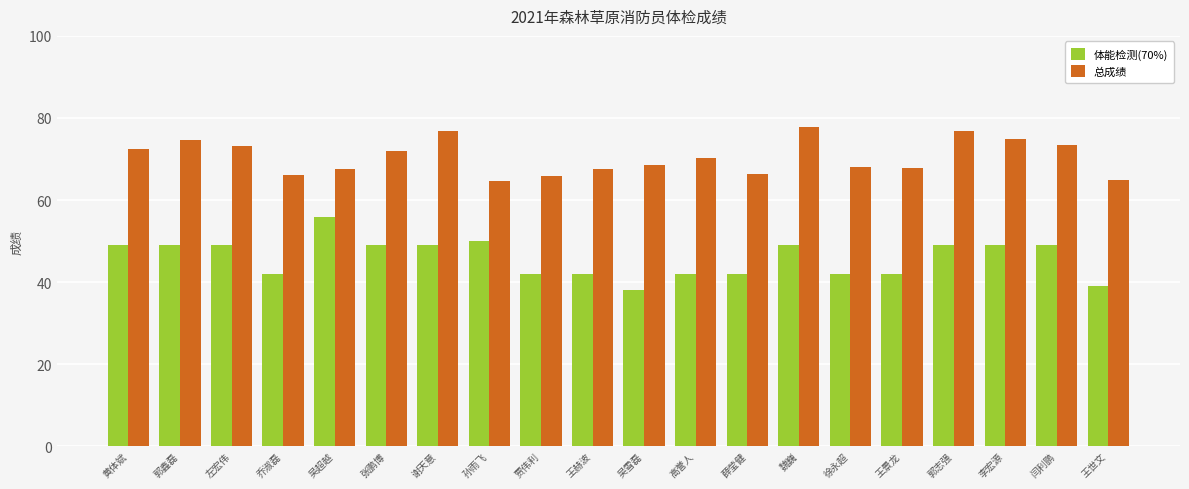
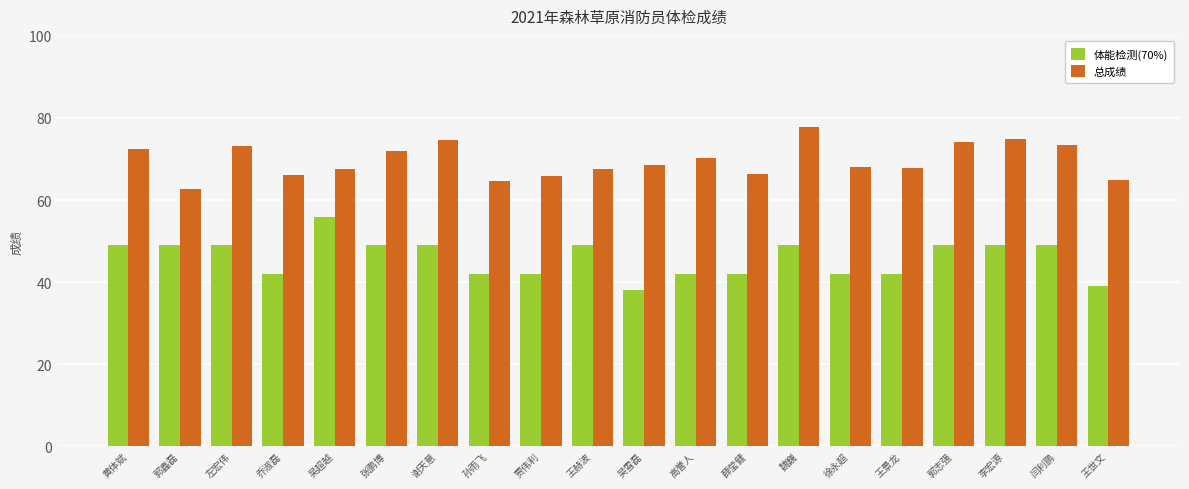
  {
    "体能检测(70%)": {
      "黄体斌": 49,
      "郭鑫磊": 49,
      "左宏伟": 49,
      "乔淑磊": 42,
      "吴超越": 56,
      "张鹏博": 49,
      "谢天意": 49,
-     "孙雨飞": 50,
+     "孙雨飞": 42,
      "贾伟利": 42,
-     "王赫波": 42,
+     "王赫波": 49,
      "吴雪磊": 38,
      "高誉人": 42,
      "薛莹健": 42,
      "魏巍": 49,
      "徐永超": 42,
      "王景龙": 42,
      "郭志强": 49,
      "李宏源": 49,
      "闫利鹏": 49,
      "王世文": 39
    },
    "总成绩": {
      "黄体斌": 72,
-     "郭鑫磊": 75,
+     "郭鑫磊": 63,
      "左宏伟": 73,
      "乔淑磊": 66,
      "吴超越": 68,
      "张鹏博": 72,
-     "谢天意": 77,
+     "谢天意": 75,
      "孙雨飞": 65,
      "贾伟利": 66,
      "王赫波": 68,
      "吴雪磊": 69,
      "高誉人": 70,
      "薛莹健": 66,
      "魏巍": 78,
      "徐永超": 68,
      "王景龙": 68,
-     "郭志强": 77,
+     "郭志强": 74,
      "李宏源": 75,
      "闫利鹏": 73,
      "王世文": 65
    }
  }
